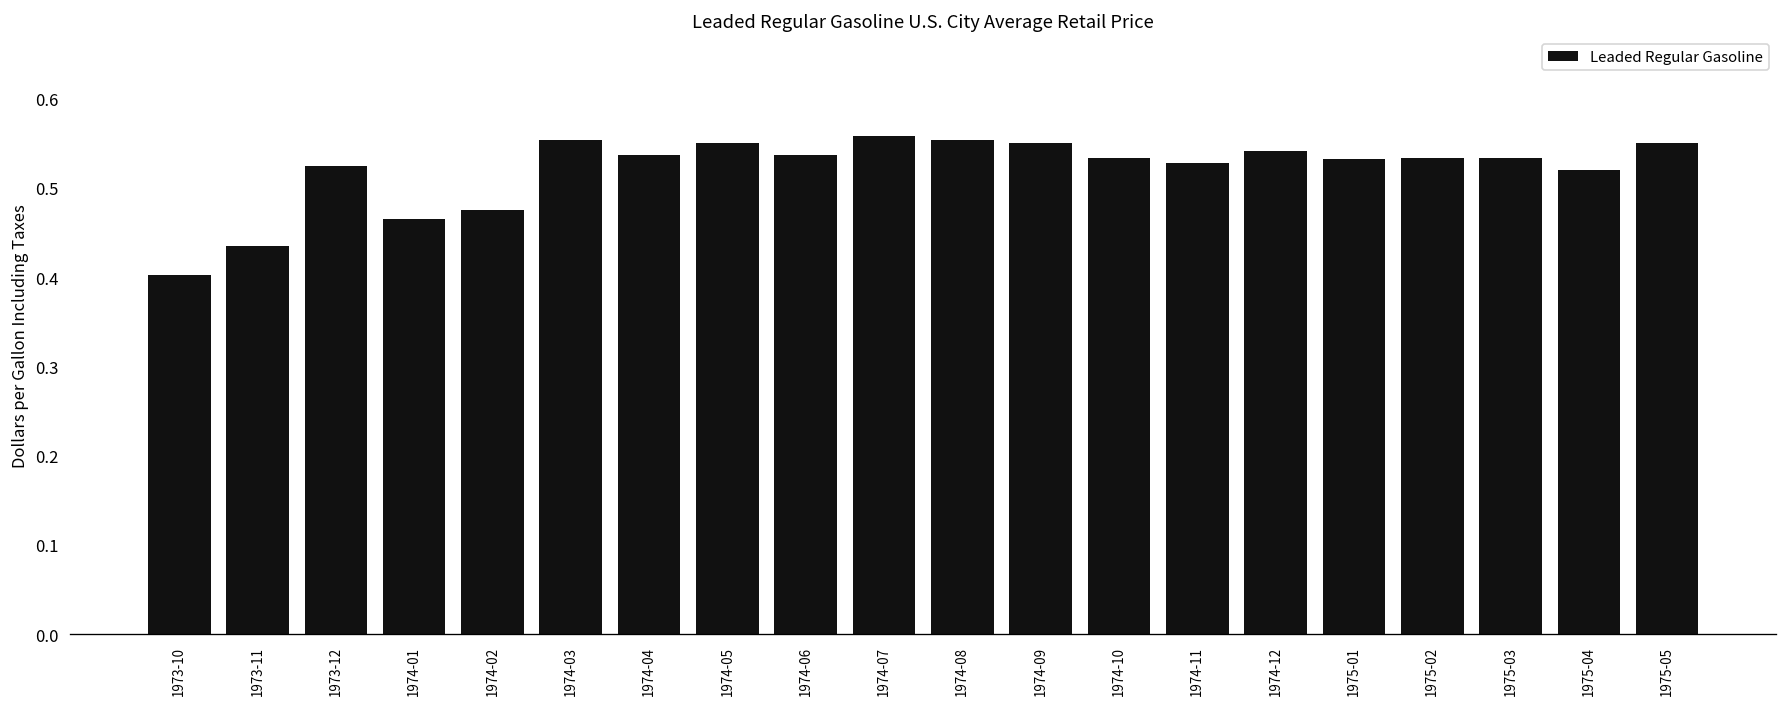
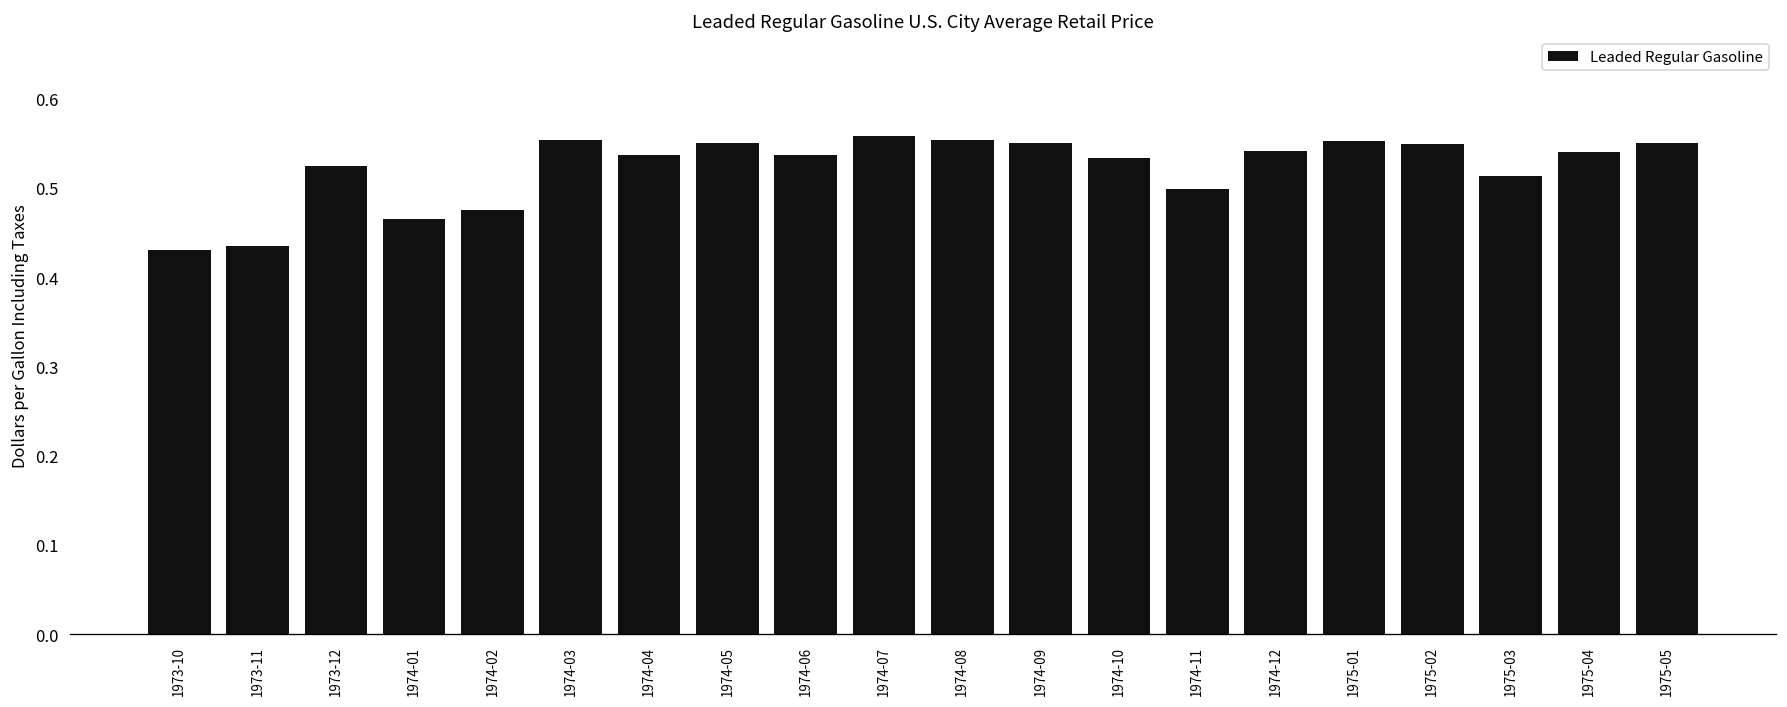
  {
-   "1973-10": 0.40,
+   "1973-10": 0.43,
    "1973-11": 0.44,
    "1973-12": 0.53,
    "1974-01": 0.47,
    "1974-02": 0.48,
    "1974-03": 0.55,
    "1974-04": 0.54,
    "1974-05": 0.55,
    "1974-06": 0.54,
    "1974-07": 0.56,
    "1974-08": 0.55,
    "1974-09": 0.55,
    "1974-10": 0.53,
-   "1974-11": 0.53,
+   "1974-11": 0.50,
    "1974-12": 0.54,
-   "1975-01": 0.53,
-   "1975-02": 0.53,
-   "1975-03": 0.53,
-   "1975-04": 0.52,
+   "1975-01": 0.55,
+   "1975-02": 0.55,
+   "1975-03": 0.51,
+   "1975-04": 0.54,
    "1975-05": 0.55
  }
